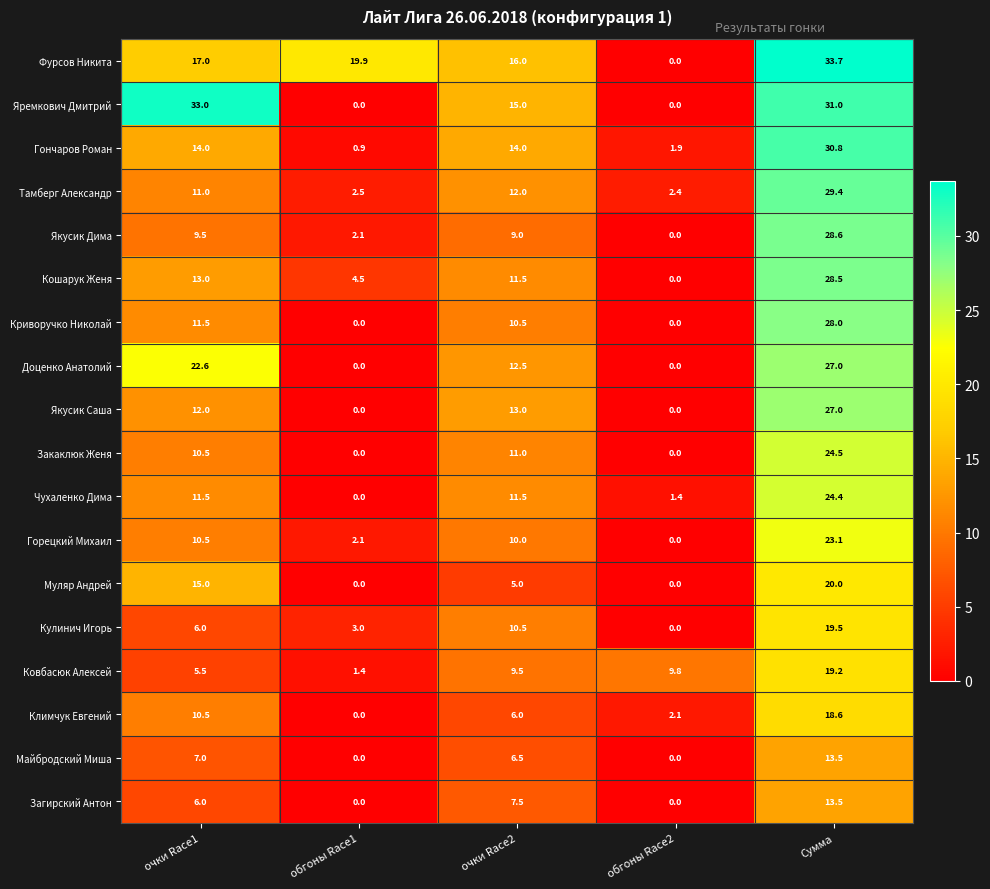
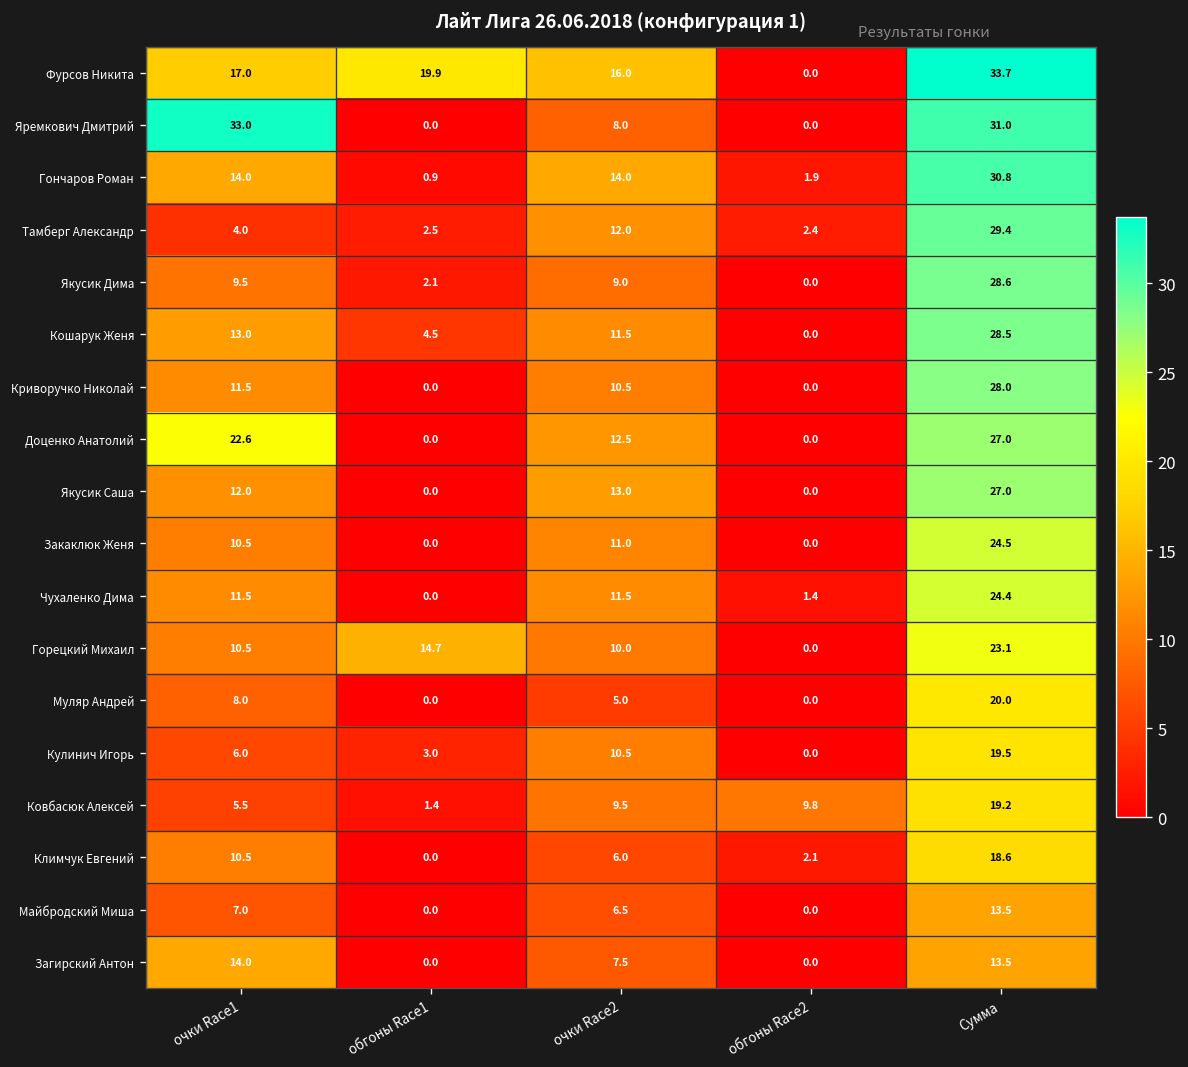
  {
    "Фурсов Никита": {
      "очки Race1": 17.0,
      "обгоны Race1": 19.9,
      "очки Race2": 16.0,
      "обгоны Race2": 0.0,
      "Сумма": 33.7
    },
    "Яремкович Дмитрий": {
      "очки Race1": 33.0,
      "обгоны Race1": 0.0,
-     "очки Race2": 15.0,
+     "очки Race2": 8.0,
      "обгоны Race2": 0.0,
      "Сумма": 31.0
    },
    "Гончаров Роман": {
      "очки Race1": 14.0,
      "обгоны Race1": 0.9,
      "очки Race2": 14.0,
      "обгоны Race2": 1.9,
      "Сумма": 30.8
    },
    "Тамберг Александр": {
-     "очки Race1": 11.0,
+     "очки Race1": 4.0,
      "обгоны Race1": 2.5,
      "очки Race2": 12.0,
      "обгоны Race2": 2.4,
      "Сумма": 29.4
    },
    "Якусик Дима": {
      "очки Race1": 9.5,
      "обгоны Race1": 2.1,
      "очки Race2": 9.0,
      "обгоны Race2": 0.0,
      "Сумма": 28.6
    },
    "Кошарук Женя": {
      "очки Race1": 13.0,
      "обгоны Race1": 4.5,
      "очки Race2": 11.5,
      "обгоны Race2": 0.0,
      "Сумма": 28.5
    },
    "Криворучко Николай": {
      "очки Race1": 11.5,
      "обгоны Race1": 0.0,
      "очки Race2": 10.5,
      "обгоны Race2": 0.0,
      "Сумма": 28.0
    },
    "Доценко Анатолий": {
      "очки Race1": 22.6,
      "обгоны Race1": 0.0,
      "очки Race2": 12.5,
      "обгоны Race2": 0.0,
      "Сумма": 27.0
    },
    "Якусик Саша": {
      "очки Race1": 12.0,
      "обгоны Race1": 0.0,
      "очки Race2": 13.0,
      "обгоны Race2": 0.0,
      "Сумма": 27.0
    },
    "Закаклюк Женя": {
      "очки Race1": 10.5,
      "обгоны Race1": 0.0,
      "очки Race2": 11.0,
      "обгоны Race2": 0.0,
      "Сумма": 24.5
    },
    "Чухаленко Дима": {
      "очки Race1": 11.5,
      "обгоны Race1": 0.0,
      "очки Race2": 11.5,
      "обгоны Race2": 1.4,
      "Сумма": 24.4
    },
    "Горецкий Михаил": {
      "очки Race1": 10.5,
-     "обгоны Race1": 2.1,
+     "обгоны Race1": 14.7,
      "очки Race2": 10.0,
      "обгоны Race2": 0.0,
      "Сумма": 23.1
    },
    "Муляр Андрей": {
-     "очки Race1": 15.0,
+     "очки Race1": 8.0,
      "обгоны Race1": 0.0,
      "очки Race2": 5.0,
      "обгоны Race2": 0.0,
      "Сумма": 20.0
    },
    "Кулинич Игорь": {
      "очки Race1": 6.0,
      "обгоны Race1": 3.0,
      "очки Race2": 10.5,
      "обгоны Race2": 0.0,
      "Сумма": 19.5
    },
    "Ковбасюк Алексей": {
      "очки Race1": 5.5,
      "обгоны Race1": 1.4,
      "очки Race2": 9.5,
      "обгоны Race2": 9.8,
      "Сумма": 19.2
    },
    "Климчук Евгений": {
      "очки Race1": 10.5,
      "обгоны Race1": 0.0,
      "очки Race2": 6.0,
      "обгоны Race2": 2.1,
      "Сумма": 18.6
    },
    "Майбродский Миша": {
      "очки Race1": 7.0,
      "обгоны Race1": 0.0,
      "очки Race2": 6.5,
      "обгоны Race2": 0.0,
      "Сумма": 13.5
    },
    "Загирский Антон": {
-     "очки Race1": 6.0,
+     "очки Race1": 14.0,
      "обгоны Race1": 0.0,
      "очки Race2": 7.5,
      "обгоны Race2": 0.0,
      "Сумма": 13.5
    }
  }
